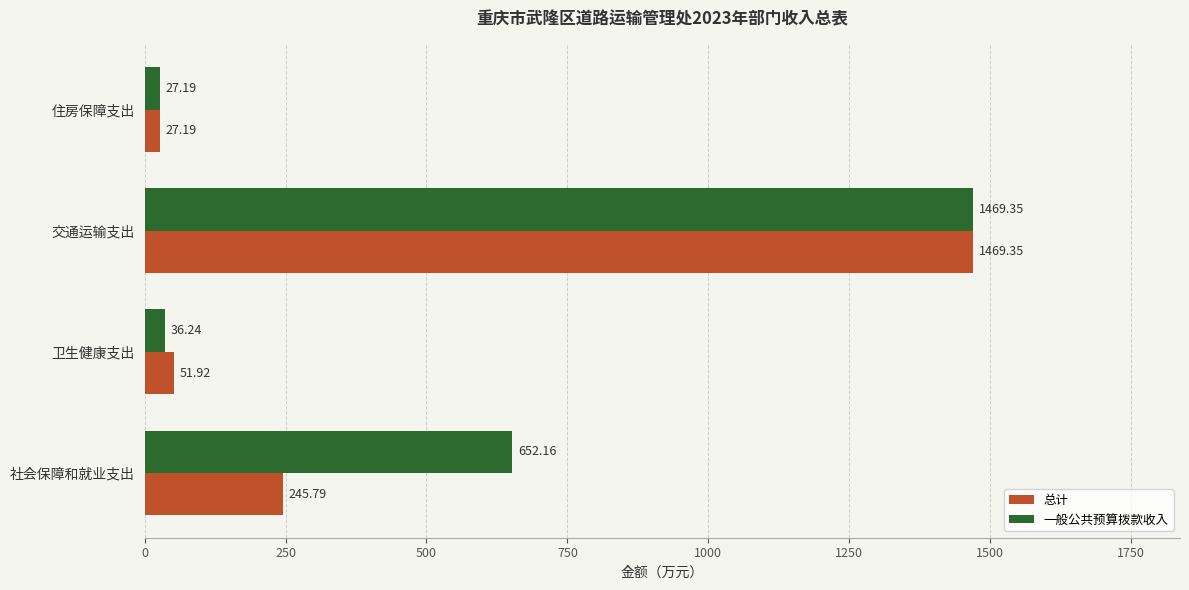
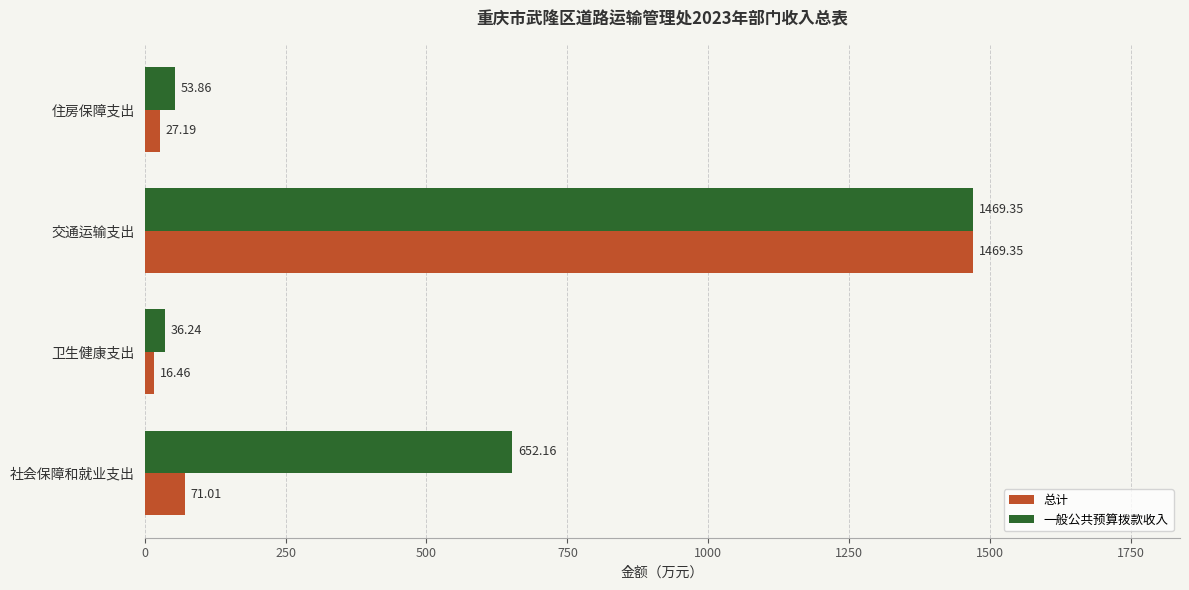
  {
    "总计": {
      "住房保障支出": 27.19,
      "交通运输支出": 1469.35,
-     "卫生健康支出": 51.92,
-     "社会保障和就业支出": 245.79
+     "卫生健康支出": 16.46,
+     "社会保障和就业支出": 71.01
    },
    "一般公共预算拨款收入": {
-     "住房保障支出": 27.19,
+     "住房保障支出": 53.86,
      "交通运输支出": 1469.35,
      "卫生健康支出": 36.24,
      "社会保障和就业支出": 652.16
    }
  }
